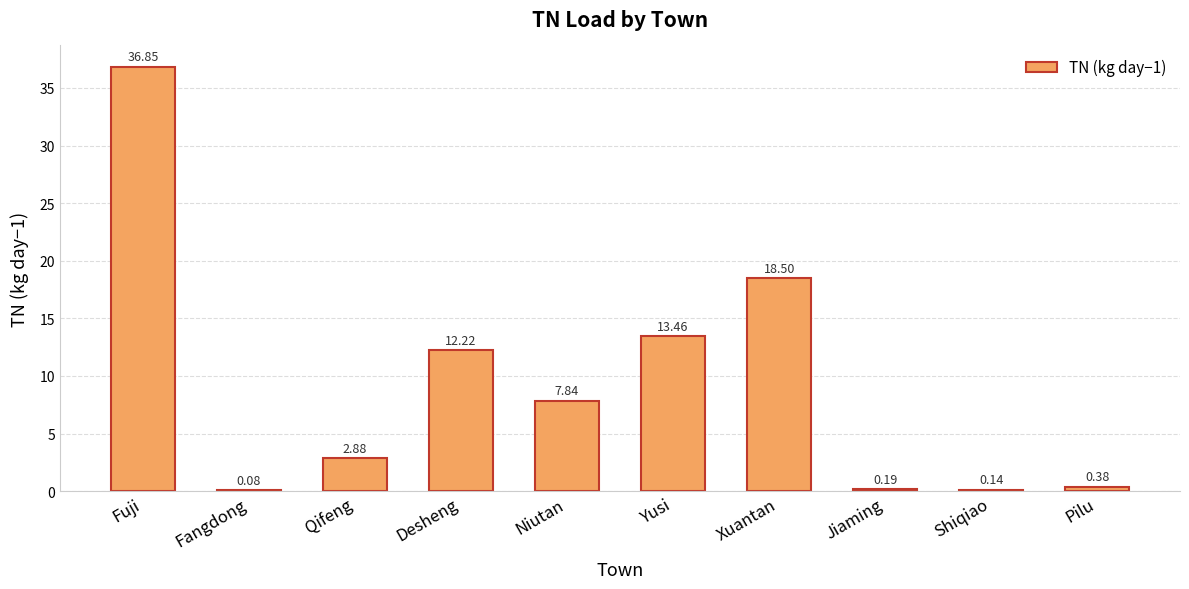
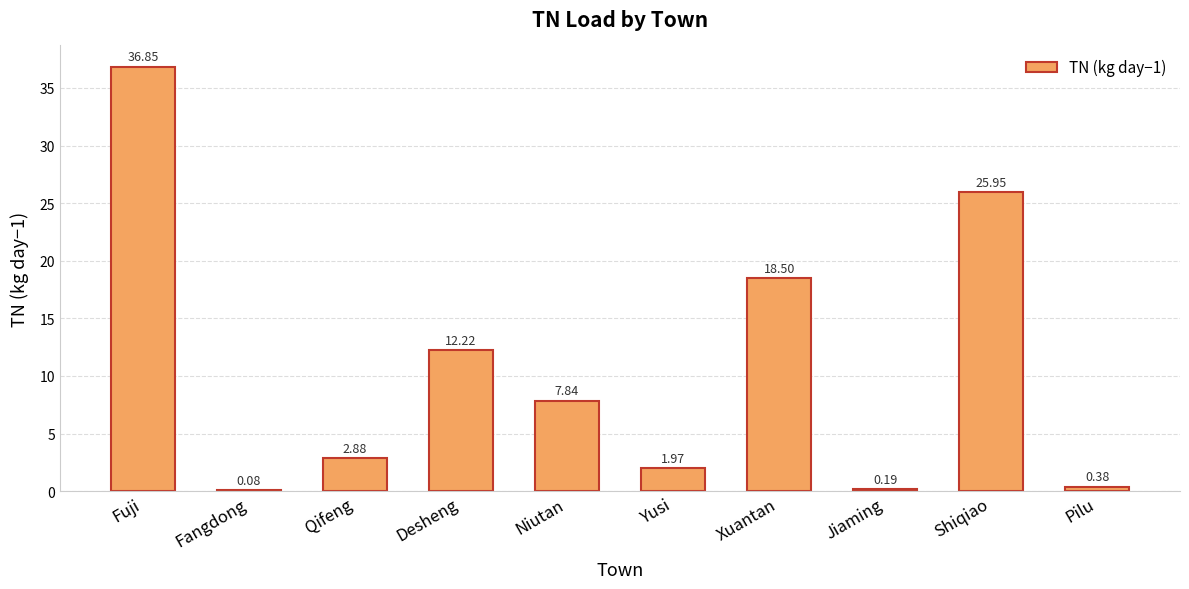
  {
    "Fuji": 36.85,
    "Fangdong": 0.08,
    "Qifeng": 2.88,
    "Desheng": 12.22,
    "Niutan": 7.84,
-   "Yusi": 13.46,
+   "Yusi": 1.97,
    "Xuantan": 18.50,
    "Jiaming": 0.19,
-   "Shiqiao": 0.14,
+   "Shiqiao": 25.95,
    "Pilu": 0.38
  }
